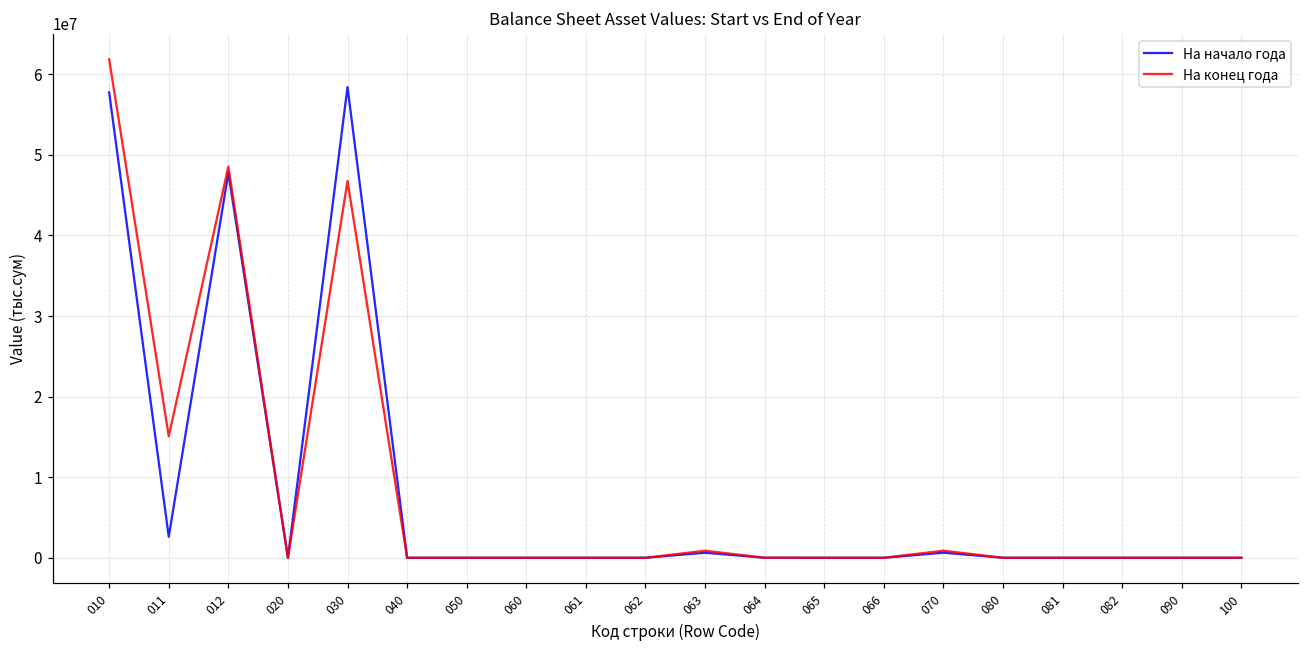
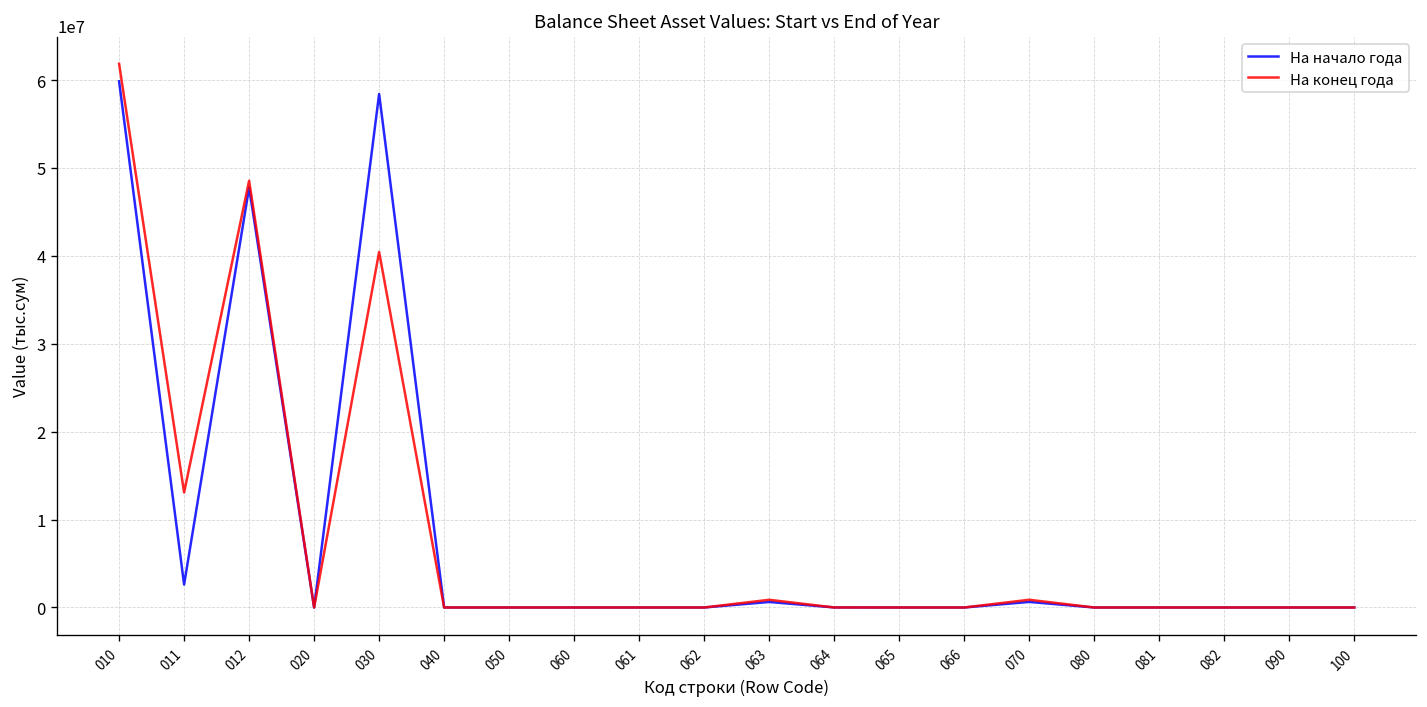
  {
    "На начало года": {
-     "010": 58000000,
+     "010": 60000000,
      "011": 3000000,
      "012": 48000000,
      "030": 58000000
    },
    "На конец года": {
      "010": 62000000,
-     "011": 15000000,
+     "011": 13000000,
      "012": 49000000,
-     "030": 47000000
+     "030": 40000000
    }
  }
